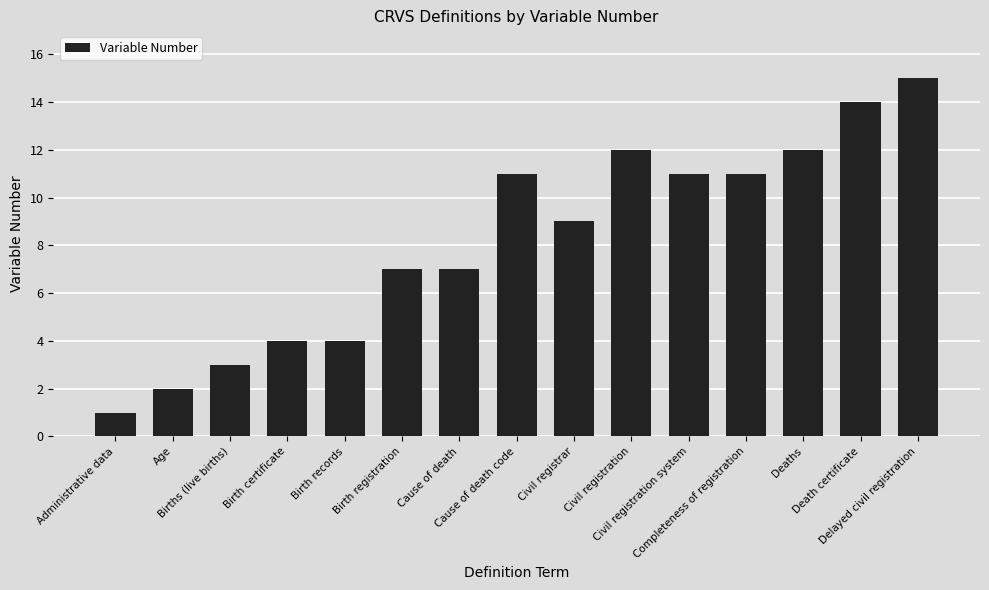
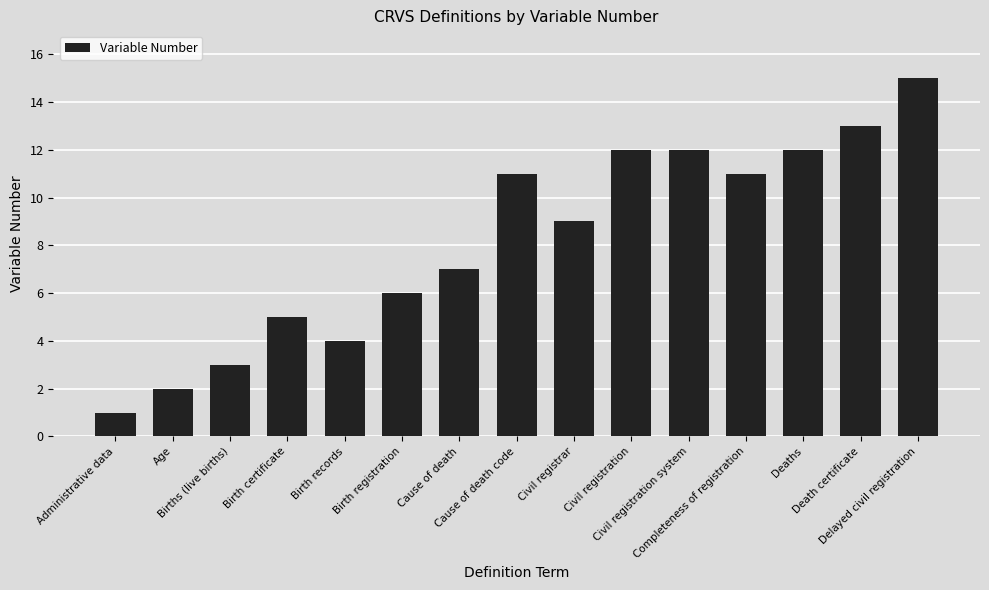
  {
    "Administrative data": 1,
    "Age": 2,
    "Births (live births)": 3,
-   "Birth certificate": 4,
+   "Birth certificate": 5,
    "Birth records": 4,
-   "Birth registration": 7,
+   "Birth registration": 6,
    "Cause of death": 7,
    "Cause of death code": 11,
    "Civil registrar": 9,
    "Civil registration": 12,
-   "Civil registration system": 11,
+   "Civil registration system": 12,
    "Completeness of registration": 11,
    "Deaths": 12,
-   "Death certificate": 14,
+   "Death certificate": 13,
    "Delayed civil registration": 15
  }
